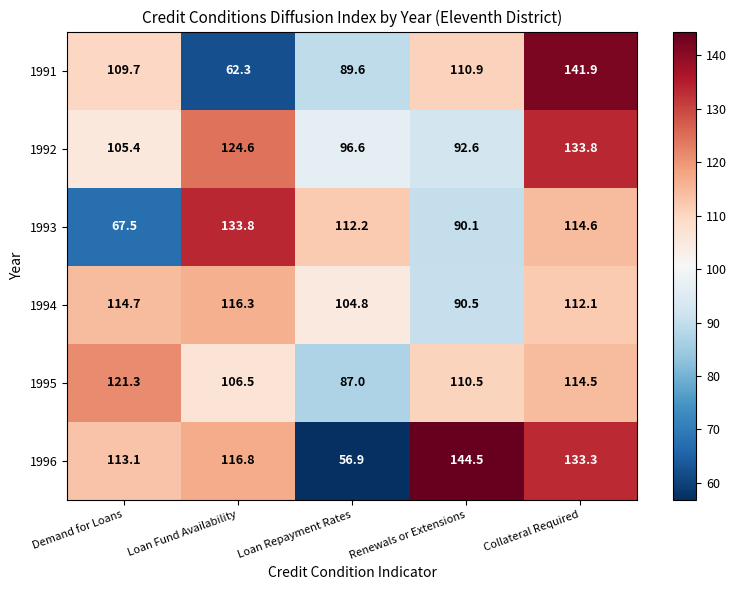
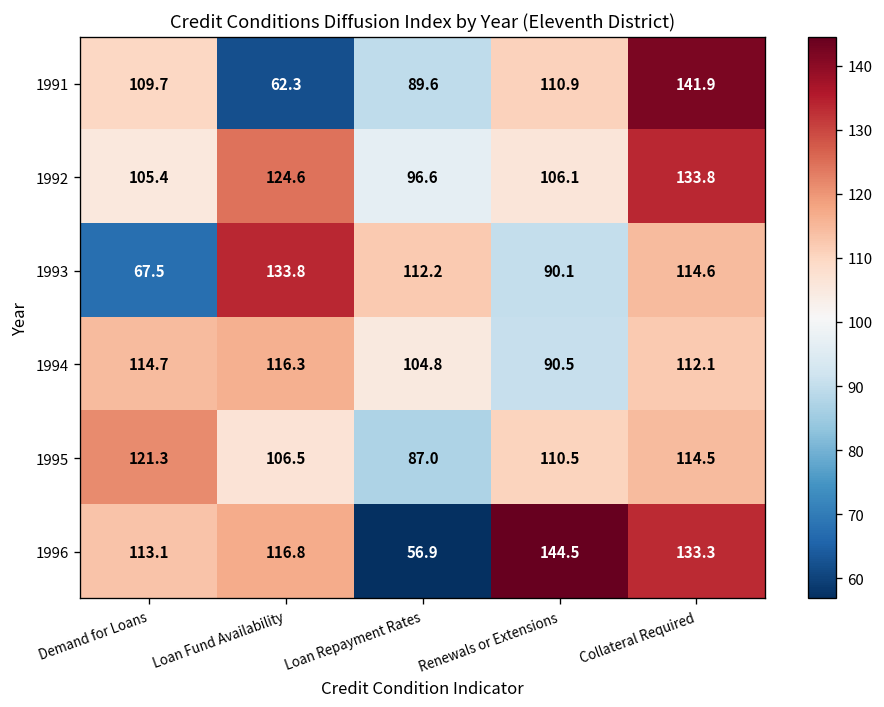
  {
    "1991": {
      "Demand for Loans": 109.7,
      "Loan Fund Availability": 62.3,
      "Loan Repayment Rates": 89.6,
      "Renewals or Extensions": 110.9,
      "Collateral Required": 141.9
    },
    "1992": {
      "Demand for Loans": 105.4,
      "Loan Fund Availability": 124.6,
      "Loan Repayment Rates": 96.6,
-     "Renewals or Extensions": 92.6,
+     "Renewals or Extensions": 106.1,
      "Collateral Required": 133.8
    },
    "1993": {
      "Demand for Loans": 67.5,
      "Loan Fund Availability": 133.8,
      "Loan Repayment Rates": 112.2,
      "Renewals or Extensions": 90.1,
      "Collateral Required": 114.6
    },
    "1994": {
      "Demand for Loans": 114.7,
      "Loan Fund Availability": 116.3,
      "Loan Repayment Rates": 104.8,
      "Renewals or Extensions": 90.5,
      "Collateral Required": 112.1
    },
    "1995": {
      "Demand for Loans": 121.3,
      "Loan Fund Availability": 106.5,
      "Loan Repayment Rates": 87.0,
      "Renewals or Extensions": 110.5,
      "Collateral Required": 114.5
    },
    "1996": {
      "Demand for Loans": 113.1,
      "Loan Fund Availability": 116.8,
      "Loan Repayment Rates": 56.9,
      "Renewals or Extensions": 144.5,
      "Collateral Required": 133.3
    }
  }
